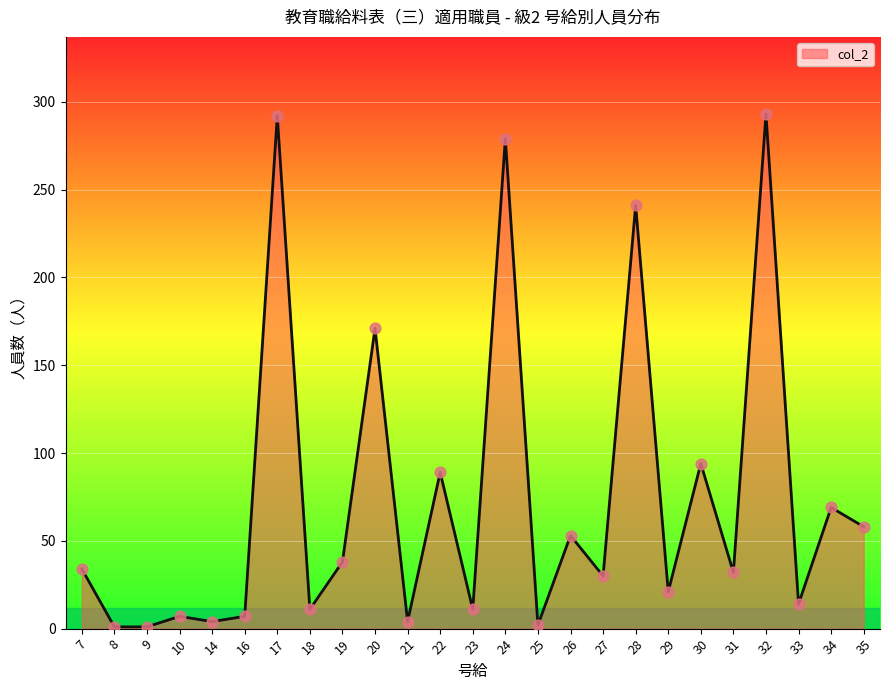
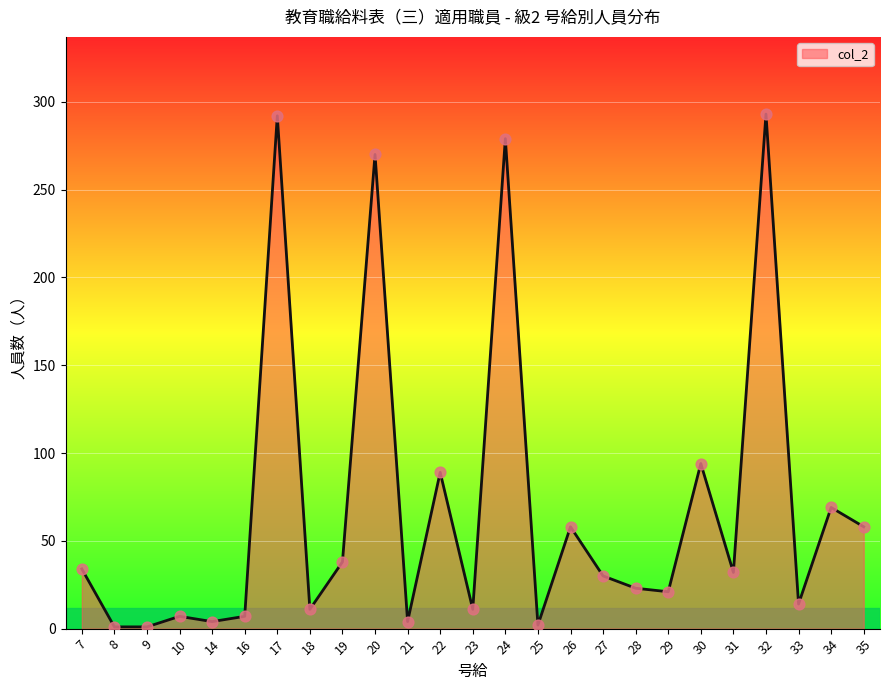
  {
    "7": 34,
    "17": 292,
    "19": 38,
-   "20": 171,
+   "20": 270,
    "22": 89,
    "24": 279,
-   "26": 53,
+   "26": 58,
    "27": 30,
-   "28": 241,
+   "28": 23,
    "29": 21,
    "30": 94,
    "31": 32,
    "32": 293,
    "33": 14,
    "34": 69,
    "35": 58
  }
